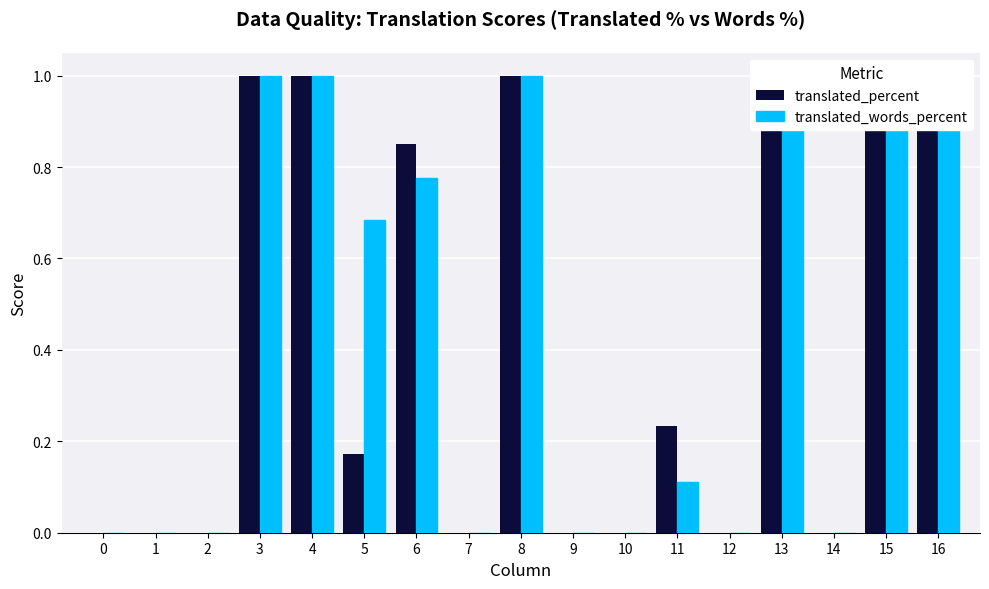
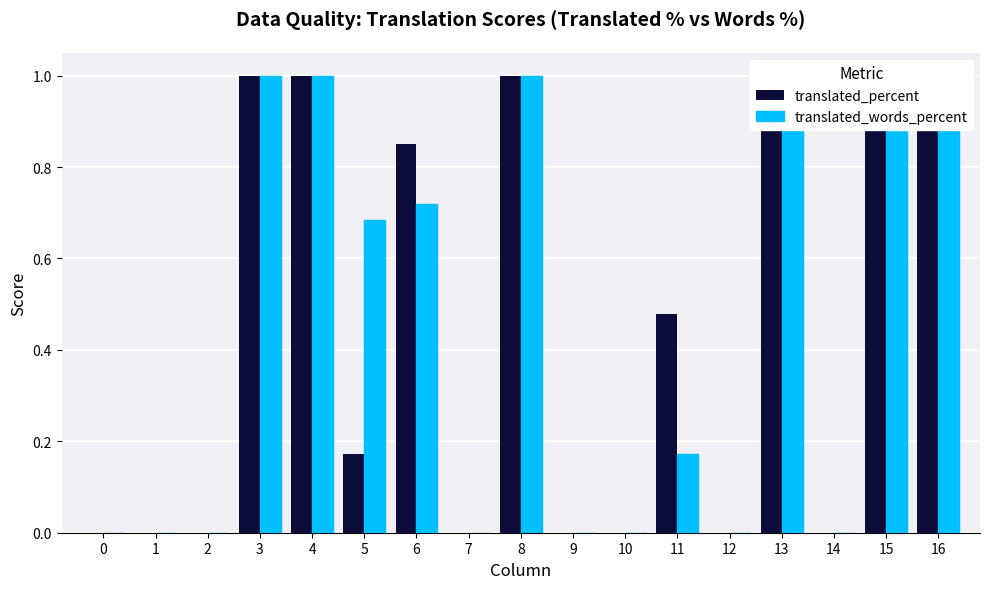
  {
    "translated_percent": {
      "0": 0.00,
      "1": 0.00,
      "2": 0.00,
      "3": 1.00,
      "4": 1.00,
      "5": 0.17,
      "6": 0.85,
      "7": 0.00,
      "8": 1.00,
      "9": 0.00,
      "10": 0.00,
-     "11": 0.23,
+     "11": 0.48,
      "12": 0.00,
      "14": 0.00
    },
    "translated_words_percent": {
      "0": 0.00,
      "1": 0.00,
      "2": 0.00,
      "3": 1.00,
      "4": 1.00,
      "5": 0.68,
-     "6": 0.78,
+     "6": 0.72,
      "7": 0.00,
      "8": 1.00,
      "9": 0.00,
      "10": 0.00,
-     "11": 0.11,
+     "11": 0.17,
      "12": 0.00,
      "14": 0.00
    }
  }
